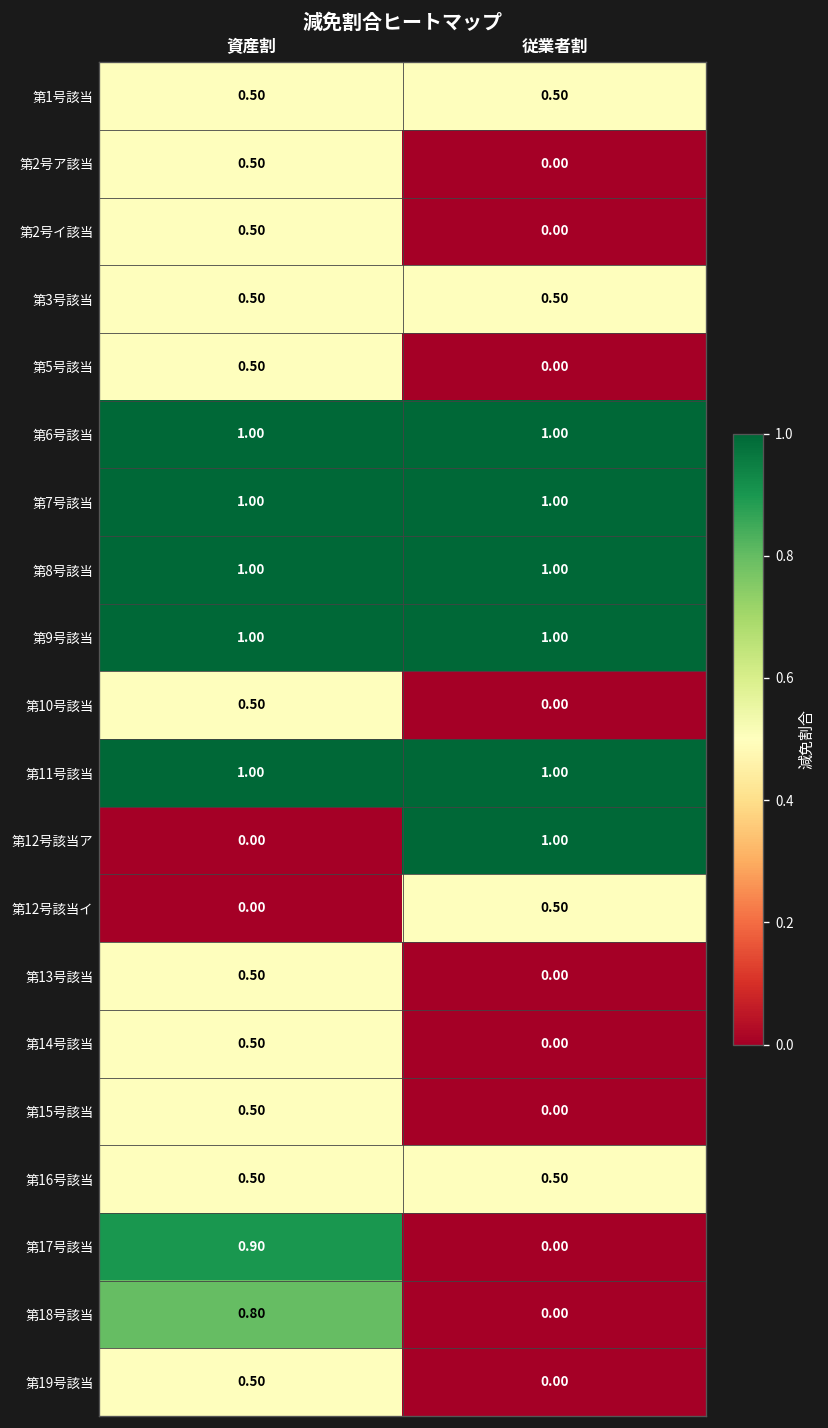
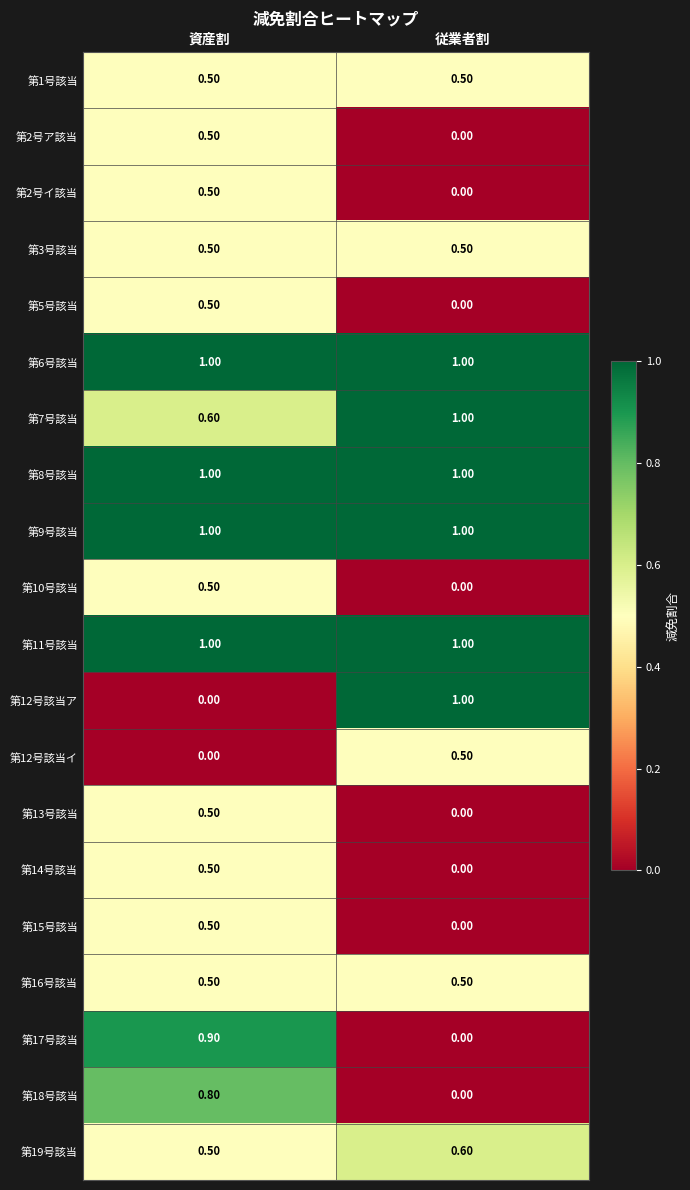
  {
    "第1号該当": {
      "資産割": 0.50,
      "従業者割": 0.50
    },
    "第2号ア該当": {
      "資産割": 0.50,
      "従業者割": 0.00
    },
    "第2号イ該当": {
      "資産割": 0.50,
      "従業者割": 0.00
    },
    "第3号該当": {
      "資産割": 0.50,
      "従業者割": 0.50
    },
    "第5号該当": {
      "資産割": 0.50,
      "従業者割": 0.00
    },
    "第6号該当": {
      "資産割": 1.00,
      "従業者割": 1.00
    },
    "第7号該当": {
-     "資産割": 1.00,
+     "資産割": 0.60,
      "従業者割": 1.00
    },
    "第8号該当": {
      "資産割": 1.00,
      "従業者割": 1.00
    },
    "第9号該当": {
      "資産割": 1.00,
      "従業者割": 1.00
    },
    "第10号該当": {
      "資産割": 0.50,
      "従業者割": 0.00
    },
    "第11号該当": {
      "資産割": 1.00,
      "従業者割": 1.00
    },
    "第12号該当ア": {
      "資産割": 0.00,
      "従業者割": 1.00
    },
    "第12号該当イ": {
      "資産割": 0.00,
      "従業者割": 0.50
    },
    "第13号該当": {
      "資産割": 0.50,
      "従業者割": 0.00
    },
    "第14号該当": {
      "資産割": 0.50,
      "従業者割": 0.00
    },
    "第15号該当": {
      "資産割": 0.50,
      "従業者割": 0.00
    },
    "第16号該当": {
      "資産割": 0.50,
      "従業者割": 0.50
    },
    "第17号該当": {
      "資産割": 0.90,
      "従業者割": 0.00
    },
    "第18号該当": {
      "資産割": 0.80,
      "従業者割": 0.00
    },
    "第19号該当": {
      "資産割": 0.50,
-     "従業者割": 0.00
+     "従業者割": 0.60
    }
  }
